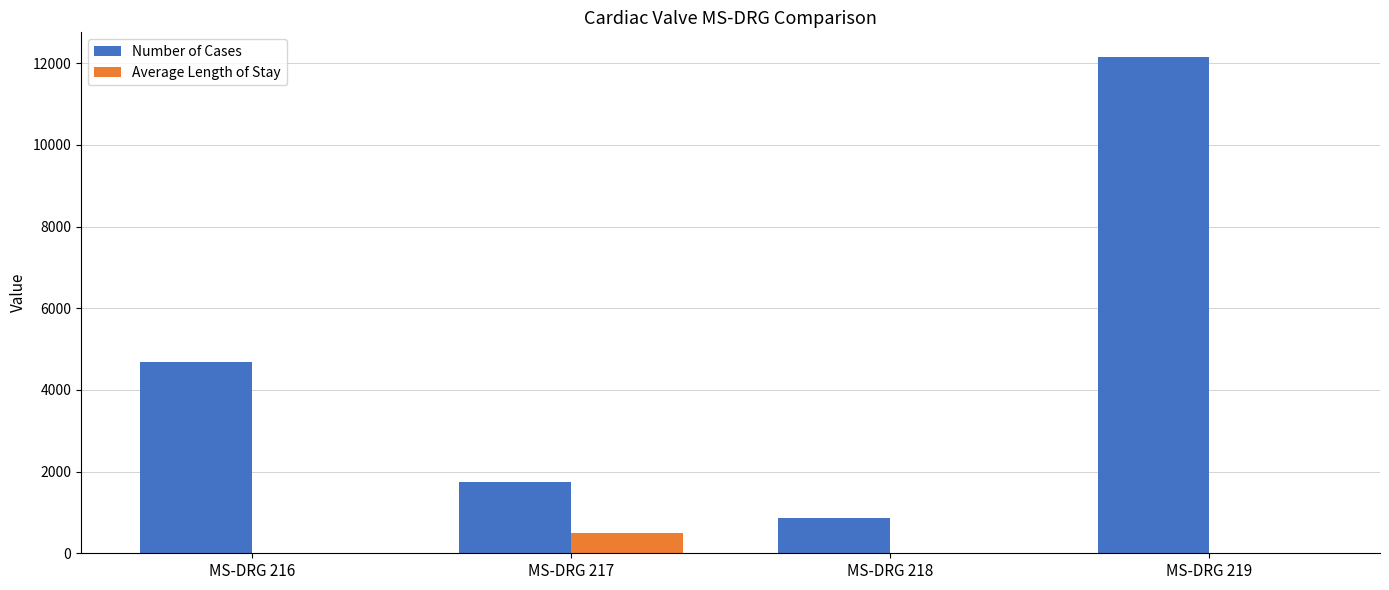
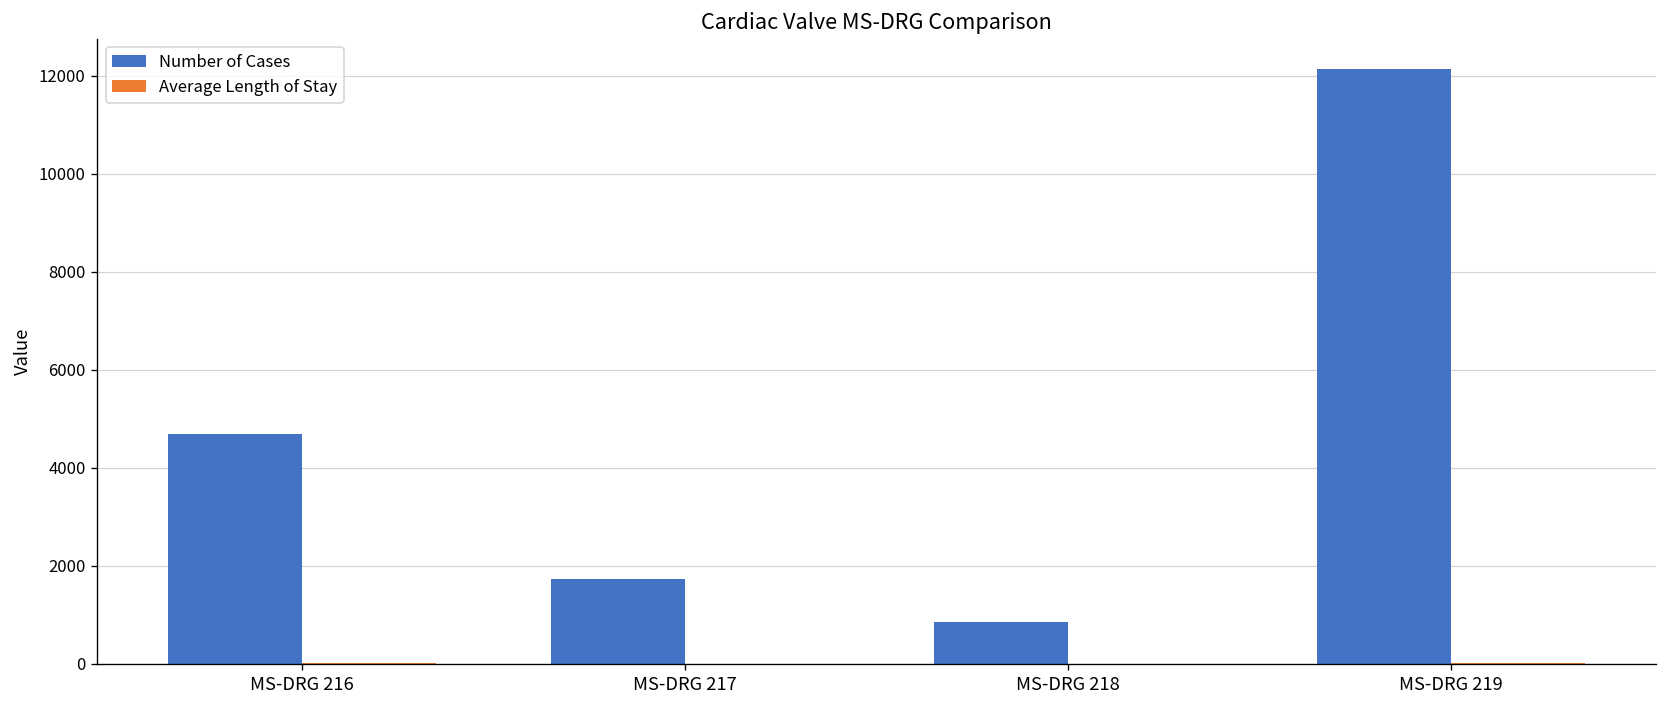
  {
    "Number of Cases": {
      "MS-DRG 216": 4700,
      "MS-DRG 217": 1700,
      "MS-DRG 218": 900,
      "MS-DRG 219": 12100
    },
    "Average Length of Stay": {
-     "MS-DRG 217": 500
+     "MS-DRG 217": 0
    }
  }
